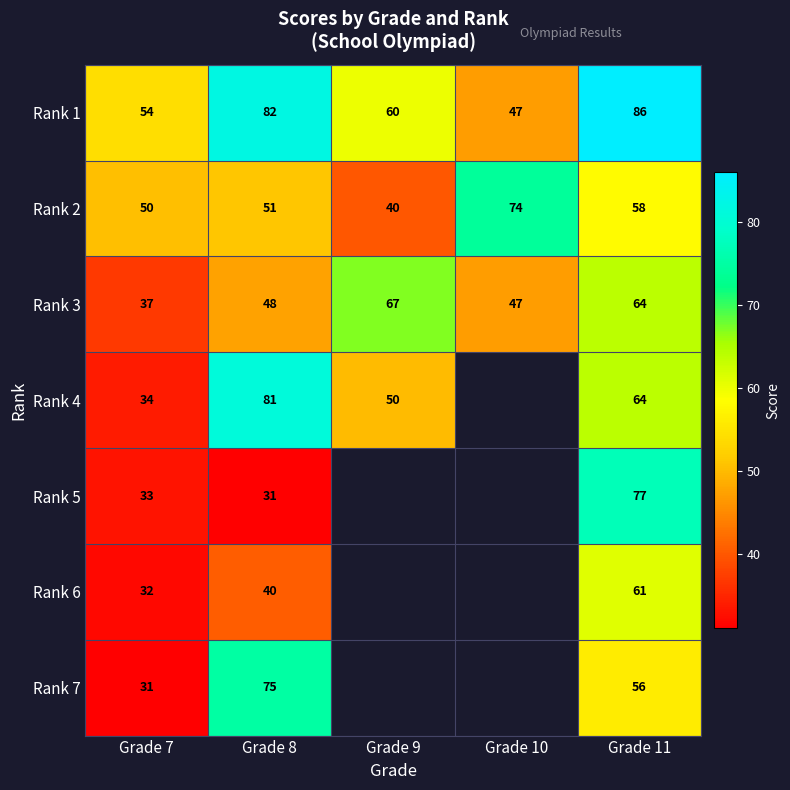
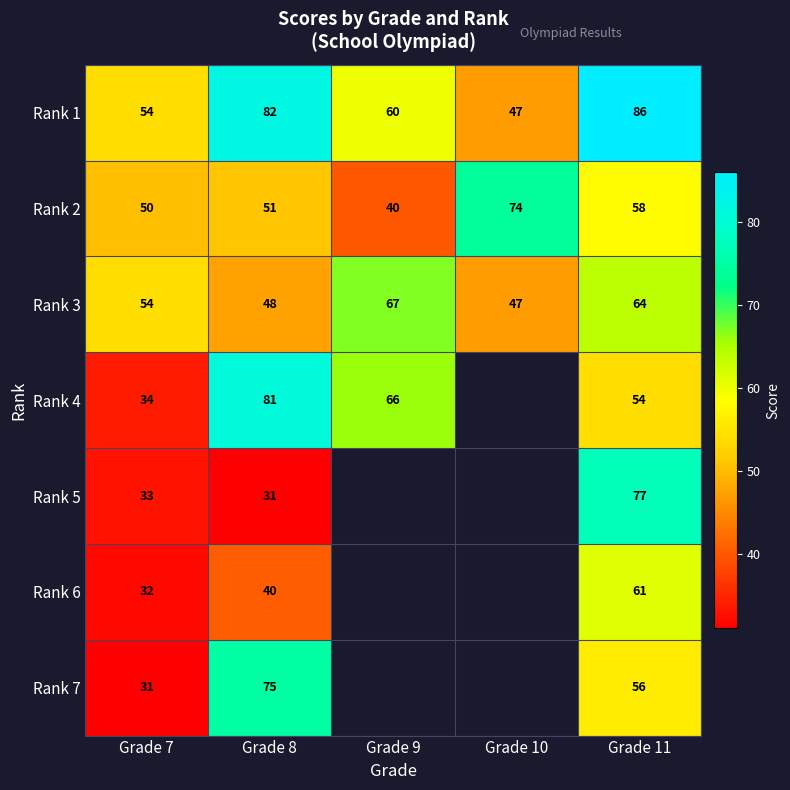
  {
    "Rank 1": {
      "Grade 7": 54,
      "Grade 8": 82,
      "Grade 9": 60,
      "Grade 10": 47,
      "Grade 11": 86
    },
    "Rank 2": {
      "Grade 7": 50,
      "Grade 8": 51,
      "Grade 9": 40,
      "Grade 10": 74,
      "Grade 11": 58
    },
    "Rank 3": {
-     "Grade 7": 37,
+     "Grade 7": 54,
      "Grade 8": 48,
      "Grade 9": 67,
      "Grade 10": 47,
      "Grade 11": 64
    },
    "Rank 4": {
      "Grade 7": 34,
      "Grade 8": 81,
-     "Grade 9": 50,
-     "Grade 11": 64
+     "Grade 9": 66,
+     "Grade 11": 54
    },
    "Rank 5": {
      "Grade 7": 33,
      "Grade 8": 31,
      "Grade 11": 77
    },
    "Rank 6": {
      "Grade 7": 32,
      "Grade 8": 40,
      "Grade 11": 61
    },
    "Rank 7": {
      "Grade 7": 31,
      "Grade 8": 75,
      "Grade 11": 56
    }
  }
